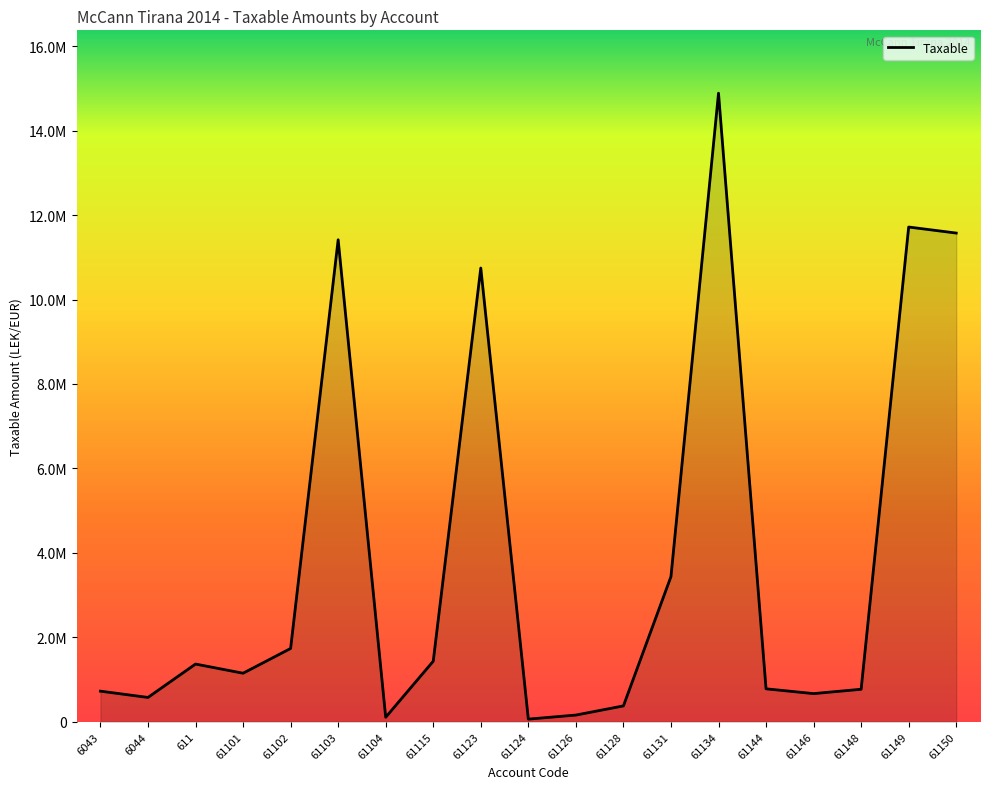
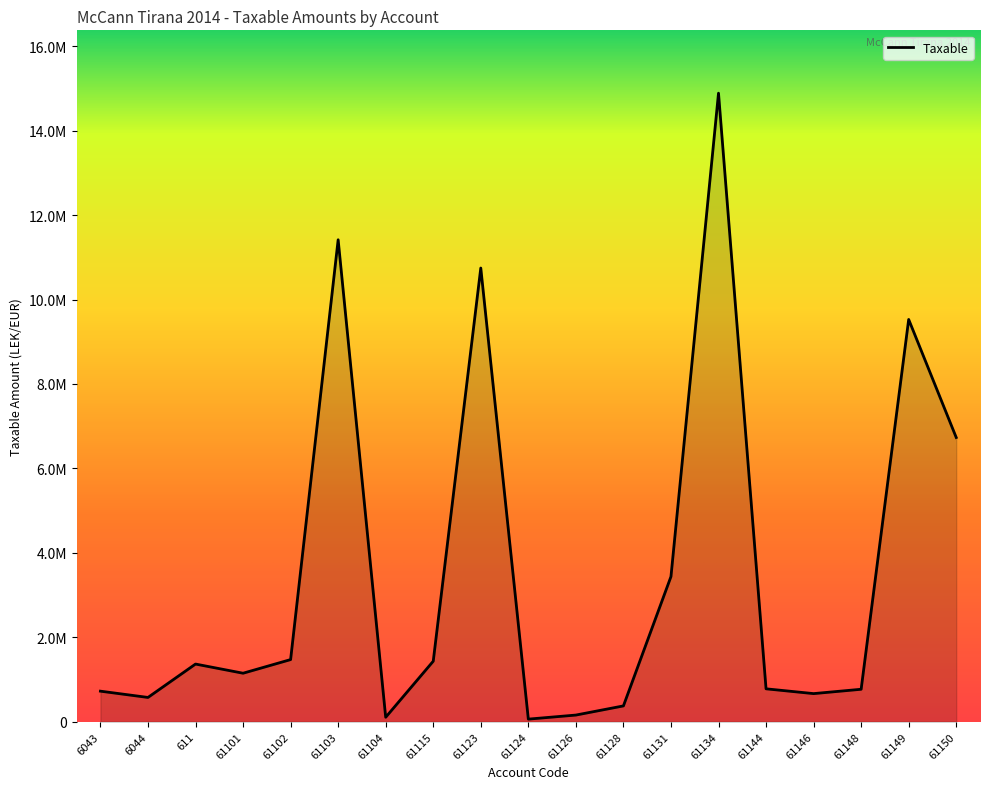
  {
    "6043": 700000,
    "6044": 600000,
    "611": 1400000,
    "61101": 1100000,
-   "61102": 1700000,
+   "61102": 1500000,
    "61103": 11400000,
    "61104": 100000,
    "61115": 1400000,
    "61123": 10700000,
    "61124": 100000,
    "61126": 200000,
    "61128": 400000,
    "61131": 3400000,
    "61134": 14900000,
    "61144": 800000,
    "61146": 700000,
    "61148": 800000,
-   "61149": 11700000,
-   "61150": 11600000
+   "61149": 9500000,
+   "61150": 6700000
  }
